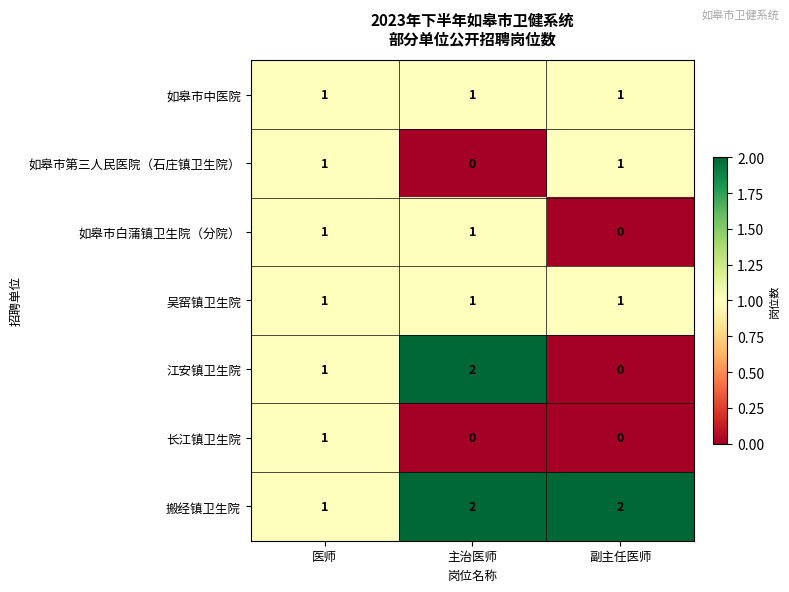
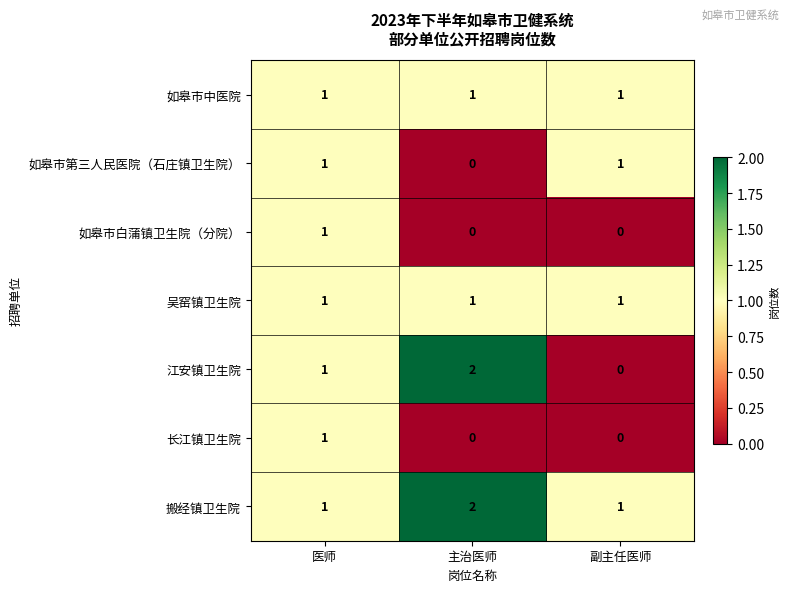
  {
    "如皋市中医院": {
      "医师": 1,
      "主治医师": 1,
      "副主任医师": 1
    },
    "如皋市第三人民医院（石庄镇卫生院）": {
      "医师": 1,
      "主治医师": 0,
      "副主任医师": 1
    },
    "如皋市白蒲镇卫生院（分院）": {
      "医师": 1,
-     "主治医师": 1,
+     "主治医师": 0,
      "副主任医师": 0
    },
    "吴窑镇卫生院": {
      "医师": 1,
      "主治医师": 1,
      "副主任医师": 1
    },
    "江安镇卫生院": {
      "医师": 1,
      "主治医师": 2,
      "副主任医师": 0
    },
    "长江镇卫生院": {
      "医师": 1,
      "主治医师": 0,
      "副主任医师": 0
    },
    "搬经镇卫生院": {
      "医师": 1,
      "主治医师": 2,
-     "副主任医师": 2
+     "副主任医师": 1
    }
  }
